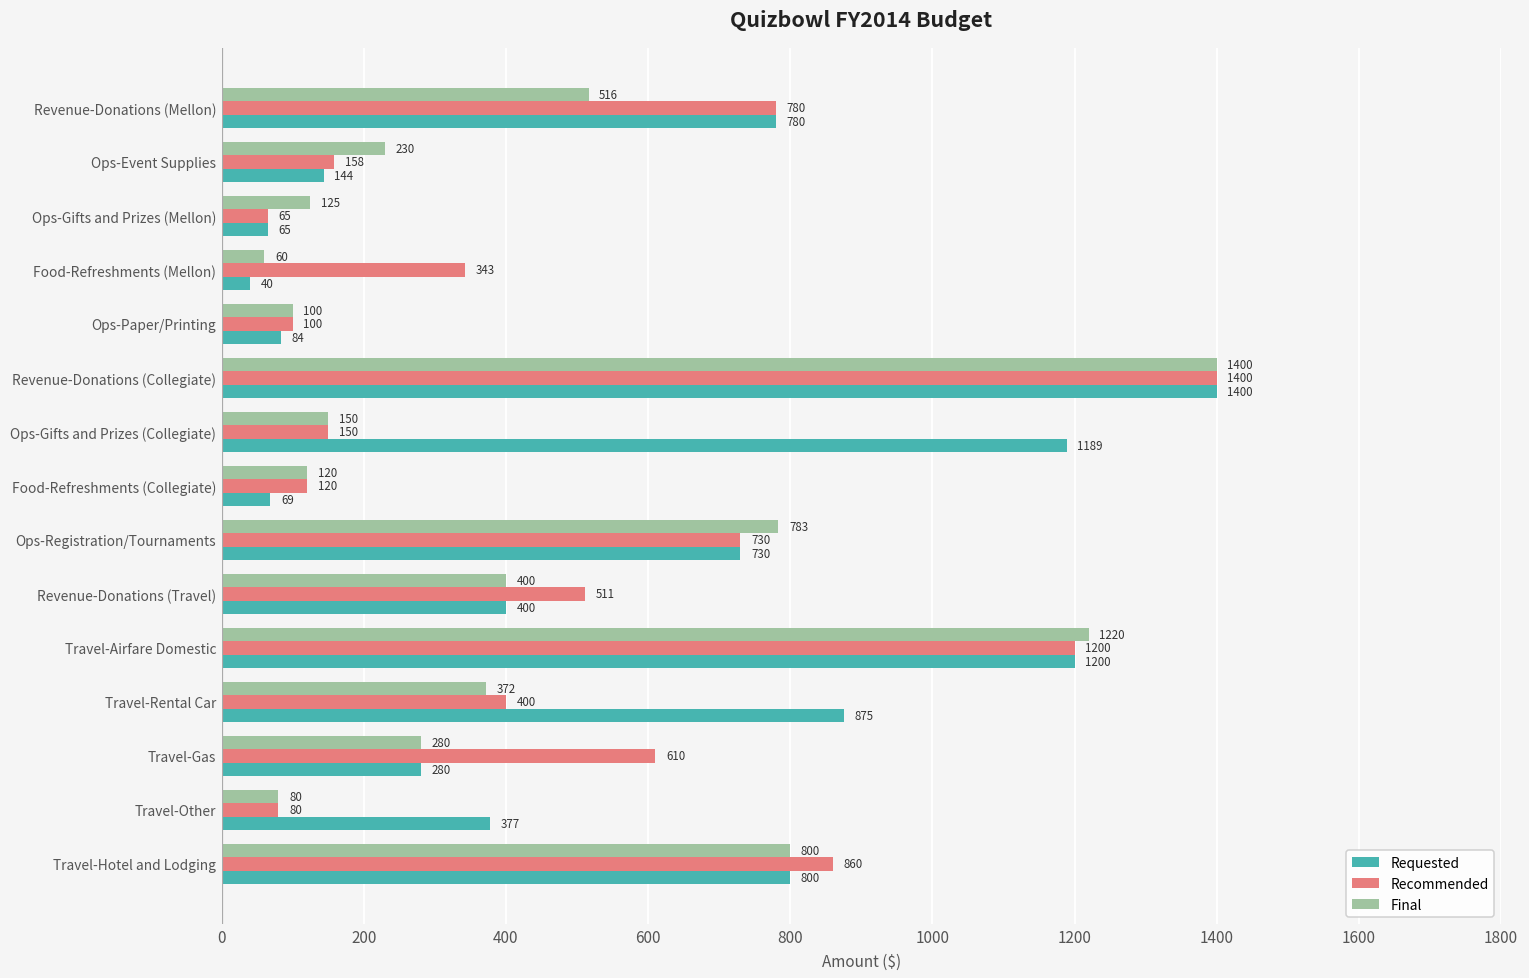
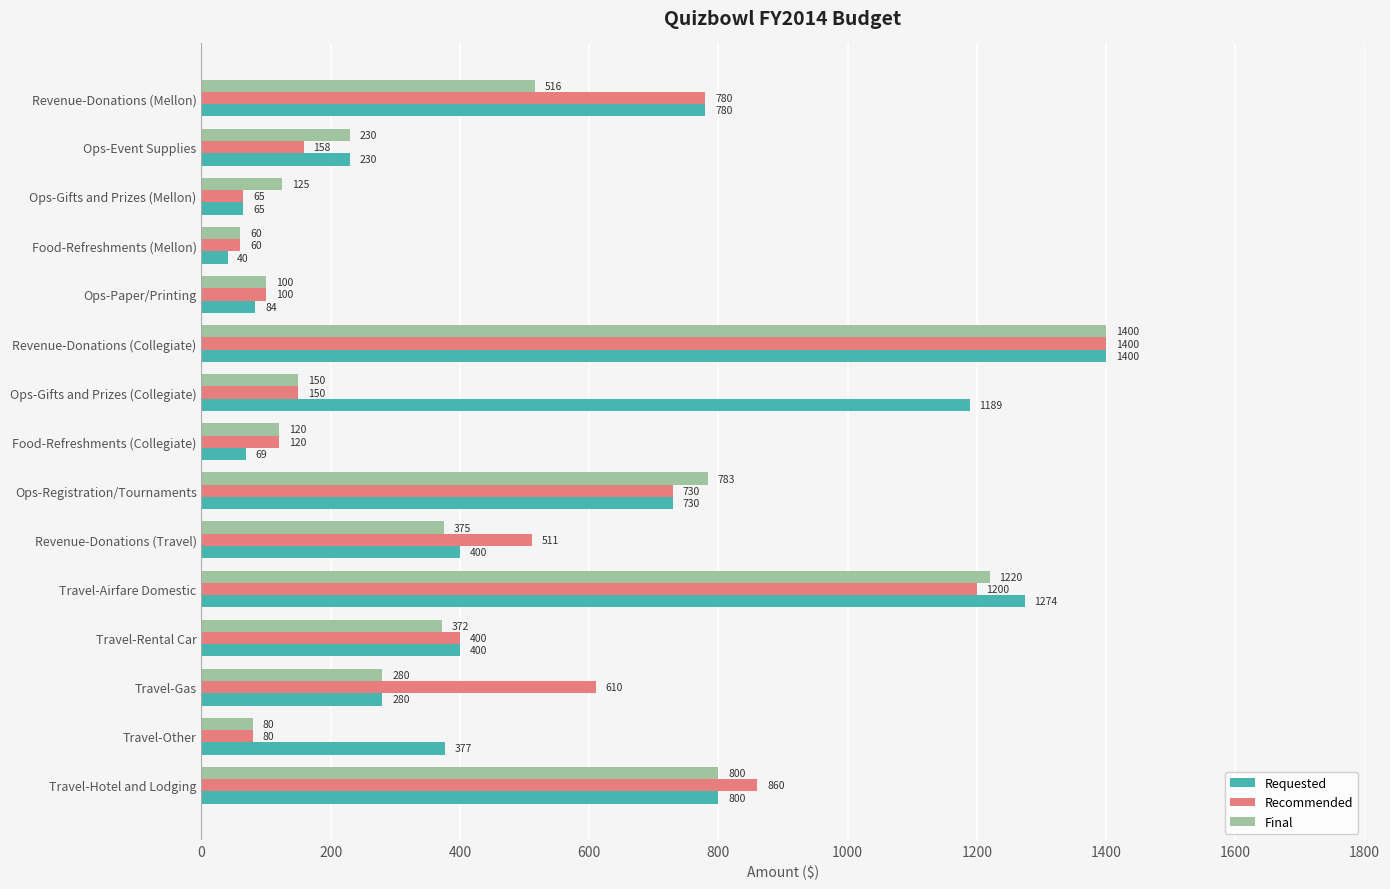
  {
    "Requested": {
      "Revenue-Donations (Mellon)": 780,
-     "Ops-Event Supplies": 144,
+     "Ops-Event Supplies": 230,
      "Ops-Gifts and Prizes (Mellon)": 65,
      "Food-Refreshments (Mellon)": 40,
      "Ops-Paper/Printing": 84,
      "Revenue-Donations (Collegiate)": 1400,
      "Ops-Gifts and Prizes (Collegiate)": 1189,
      "Food-Refreshments (Collegiate)": 69,
      "Ops-Registration/Tournaments": 730,
      "Revenue-Donations (Travel)": 400,
-     "Travel-Airfare Domestic": 1200,
-     "Travel-Rental Car": 875,
+     "Travel-Airfare Domestic": 1274,
+     "Travel-Rental Car": 400,
      "Travel-Gas": 280,
      "Travel-Other": 377,
      "Travel-Hotel and Lodging": 800
    },
    "Recommended": {
      "Revenue-Donations (Mellon)": 780,
      "Ops-Event Supplies": 158,
      "Ops-Gifts and Prizes (Mellon)": 65,
-     "Food-Refreshments (Mellon)": 343,
+     "Food-Refreshments (Mellon)": 60,
      "Ops-Paper/Printing": 100,
      "Revenue-Donations (Collegiate)": 1400,
      "Ops-Gifts and Prizes (Collegiate)": 150,
      "Food-Refreshments (Collegiate)": 120,
      "Ops-Registration/Tournaments": 730,
      "Revenue-Donations (Travel)": 511,
      "Travel-Airfare Domestic": 1200,
      "Travel-Rental Car": 400,
      "Travel-Gas": 610,
      "Travel-Other": 80,
      "Travel-Hotel and Lodging": 860
    },
    "Final": {
      "Revenue-Donations (Mellon)": 516,
      "Ops-Event Supplies": 230,
      "Ops-Gifts and Prizes (Mellon)": 125,
      "Food-Refreshments (Mellon)": 60,
      "Ops-Paper/Printing": 100,
      "Revenue-Donations (Collegiate)": 1400,
      "Ops-Gifts and Prizes (Collegiate)": 150,
      "Food-Refreshments (Collegiate)": 120,
      "Ops-Registration/Tournaments": 783,
-     "Revenue-Donations (Travel)": 400,
+     "Revenue-Donations (Travel)": 375,
      "Travel-Airfare Domestic": 1220,
      "Travel-Rental Car": 372,
      "Travel-Gas": 280,
      "Travel-Other": 80,
      "Travel-Hotel and Lodging": 800
    }
  }
